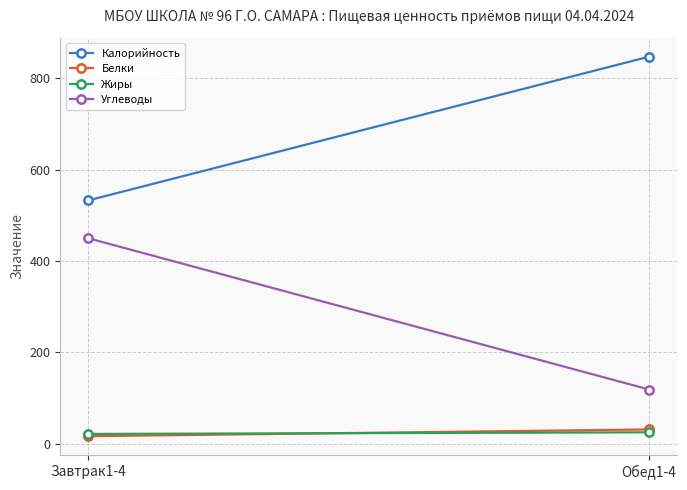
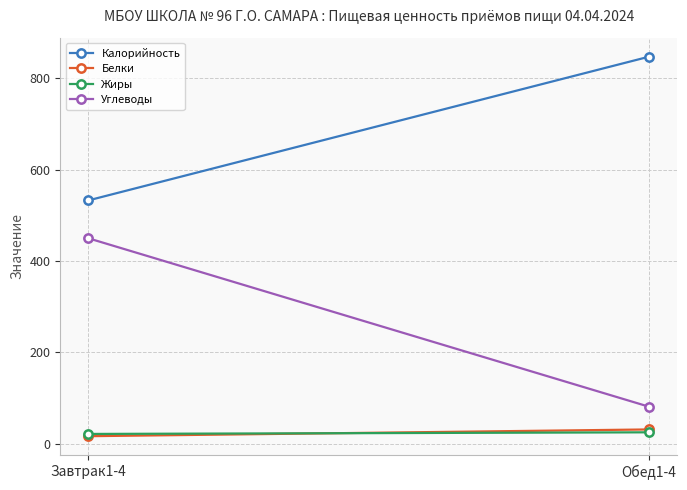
  {
    "Калорийность": {
      "Завтрак1-4": 530,
      "Обед1-4": 850
    },
    "Белки": {
      "Обед1-4": 30
    },
    "Жиры": {
      "Обед1-4": 20
    },
    "Углеводы": {
      "Завтрак1-4": 450,
-     "Обед1-4": 120
+     "Обед1-4": 80
    }
  }
